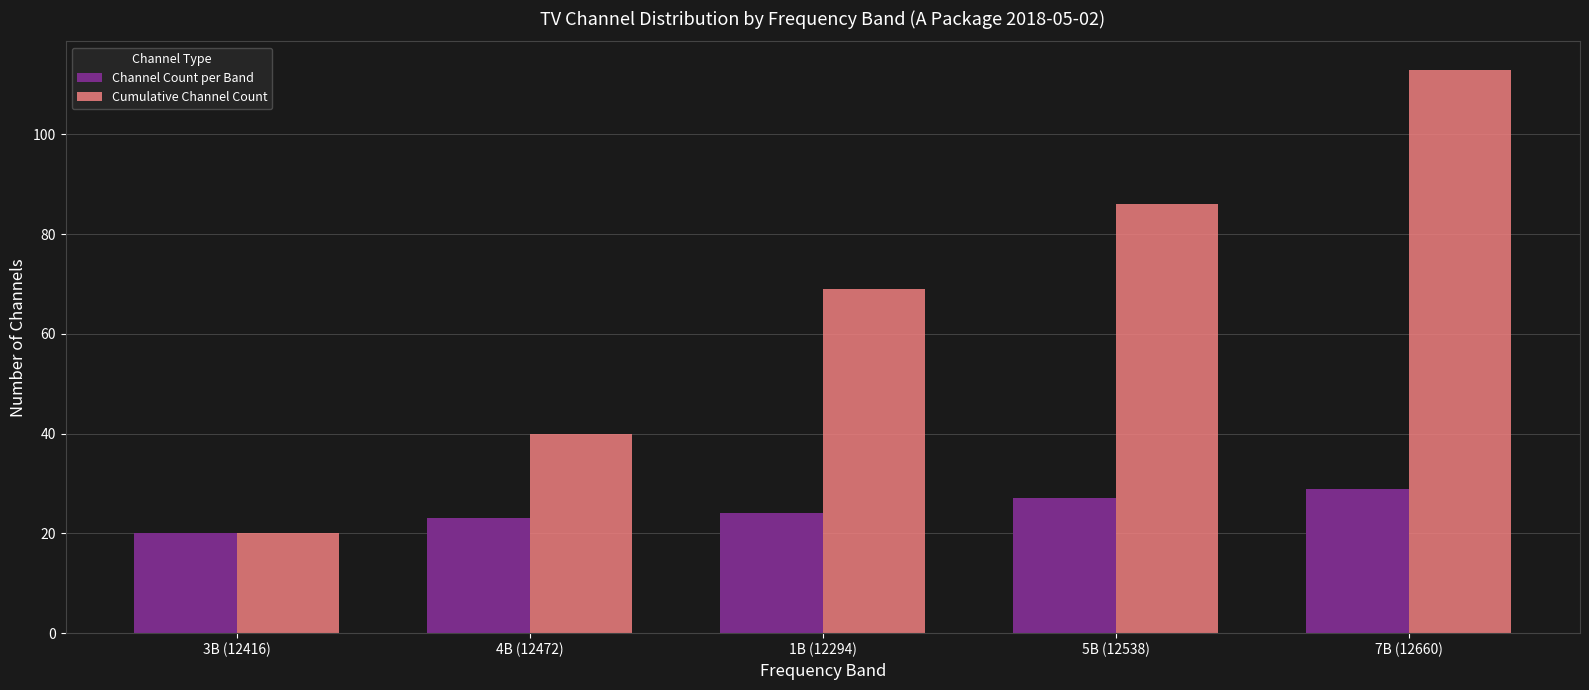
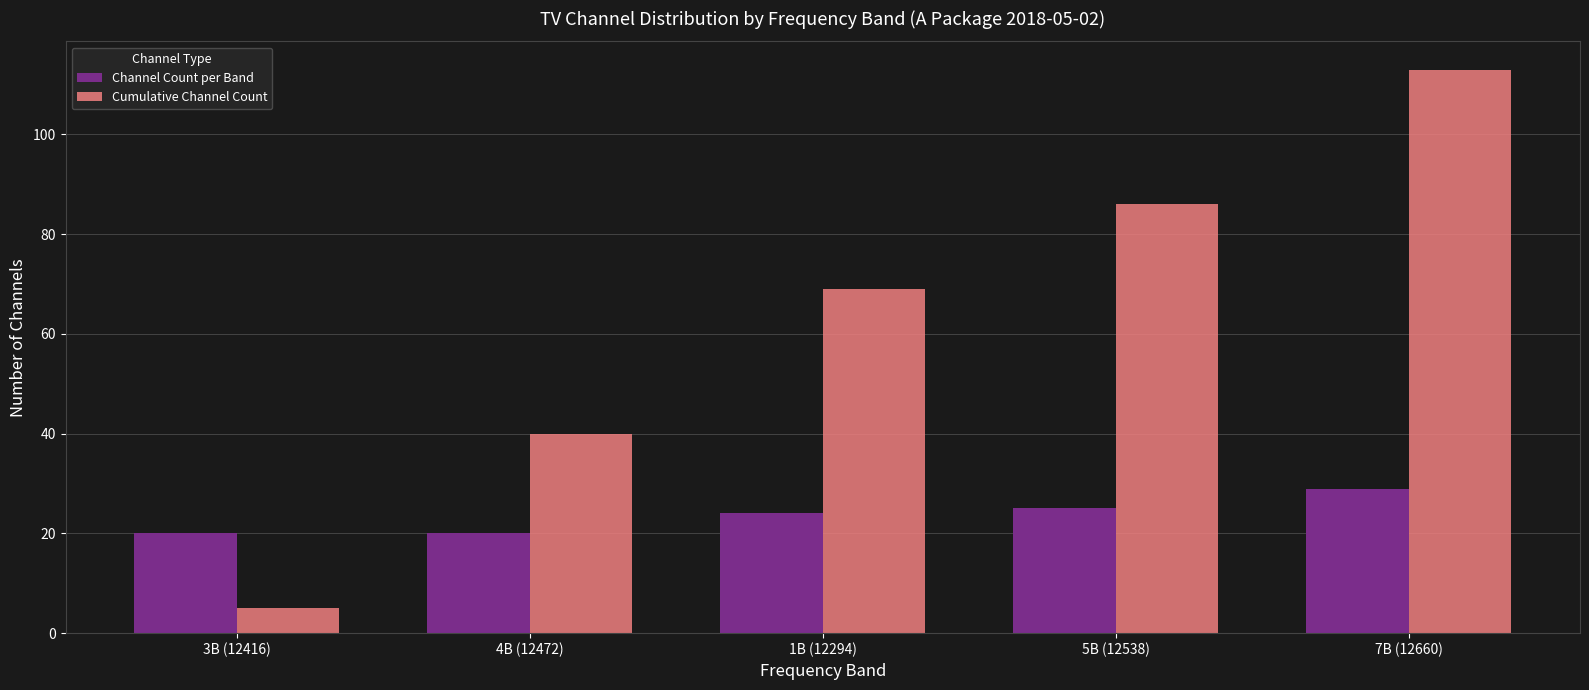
  {
    "Channel Count per Band": {
      "3B (12416)": 20,
-     "4B (12472)": 23,
+     "4B (12472)": 20,
      "1B (12294)": 24,
-     "5B (12538)": 27,
+     "5B (12538)": 25,
      "7B (12660)": 29
    },
    "Cumulative Channel Count": {
-     "3B (12416)": 20,
+     "3B (12416)": 5,
      "4B (12472)": 40,
      "1B (12294)": 69,
      "5B (12538)": 86,
      "7B (12660)": 113
    }
  }
